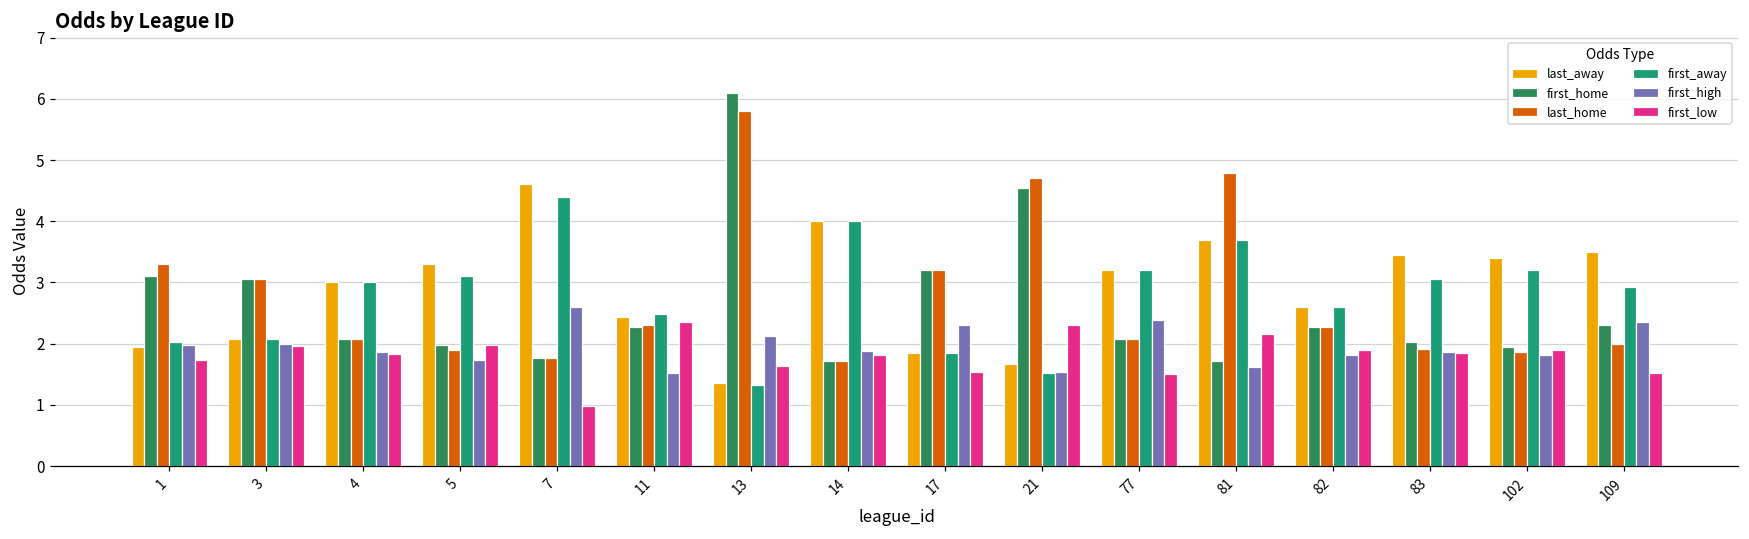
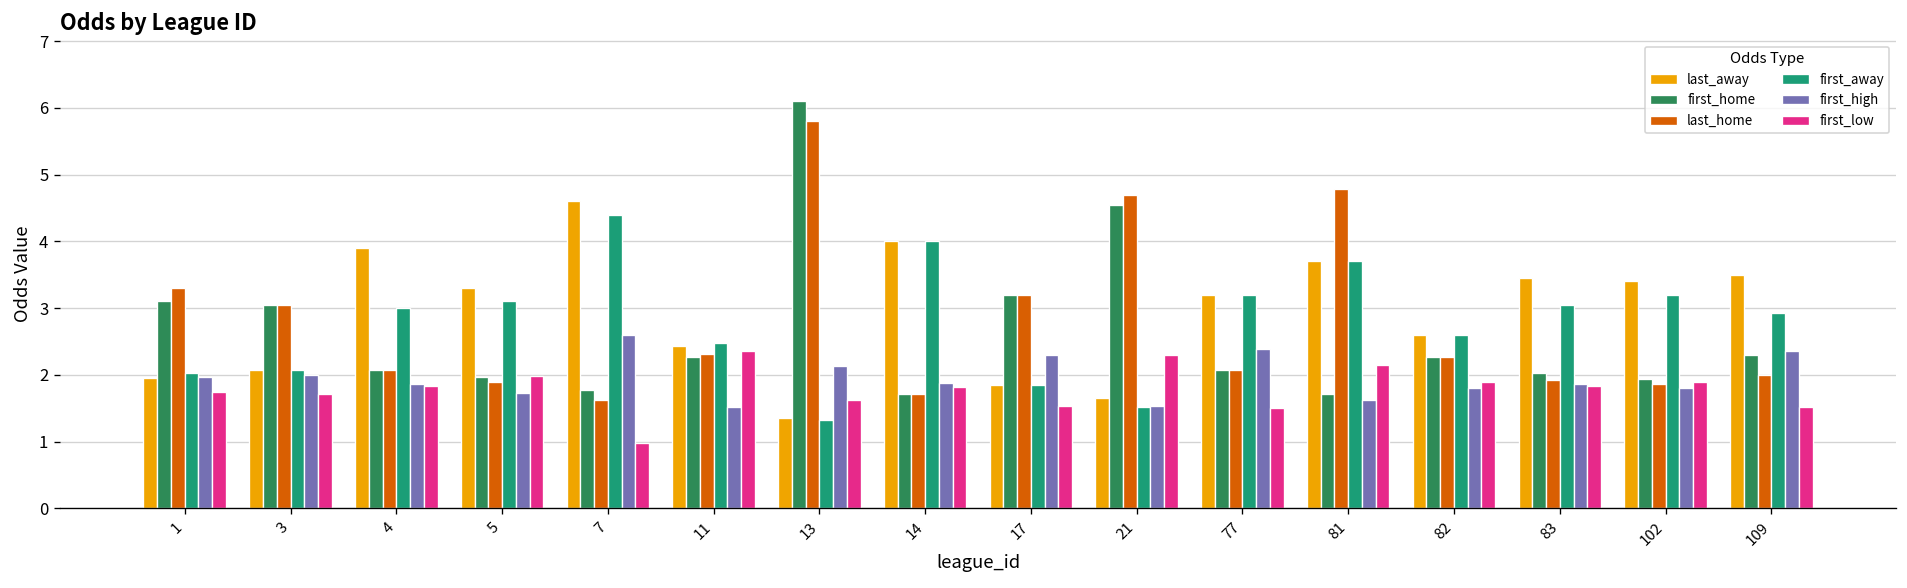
  {
    "last_away": {
      "1": 2.0,
      "3": 2.1,
-     "4": 3.0,
+     "4": 3.9,
      "5": 3.3,
      "7": 4.6,
      "11": 2.4,
      "13": 1.4,
      "14": 4.0,
      "17": 1.9,
      "21": 1.7,
      "77": 3.2,
      "81": 3.7,
      "82": 2.6,
      "83": 3.5,
      "102": 3.4,
      "109": 3.5
    },
    "last_home": {
      "1": 3.3,
      "3": 3.1,
      "4": 2.1,
      "5": 1.9,
-     "7": 1.8,
+     "7": 1.6,
      "11": 2.3,
      "13": 5.8,
      "14": 1.7,
      "17": 3.2,
      "21": 4.7,
      "77": 2.1,
      "81": 4.8,
      "82": 2.3,
      "83": 1.9,
      "102": 1.9,
      "109": 2.0
    },
    "first_high": {
      "1": 2.0,
      "3": 2.0,
      "4": 1.9,
      "5": 1.7,
      "7": 2.6,
      "11": 1.5,
      "13": 2.1,
      "14": 1.9,
      "17": 2.3,
      "21": 1.5,
      "77": 2.4,
      "81": 1.6,
      "82": 1.8,
      "83": 1.9,
      "102": 1.8,
      "109": 2.4
    },
    "first_low": {
      "1": 1.7,
-     "3": 2.0,
+     "3": 1.7,
      "4": 1.8,
      "5": 2.0,
      "7": 1.0,
      "11": 2.4,
      "13": 1.6,
      "14": 1.8,
      "17": 1.5,
      "21": 2.3,
      "77": 1.5,
      "81": 2.2,
      "82": 1.9,
      "83": 1.8,
      "102": 1.9,
      "109": 1.5
    }
  }
